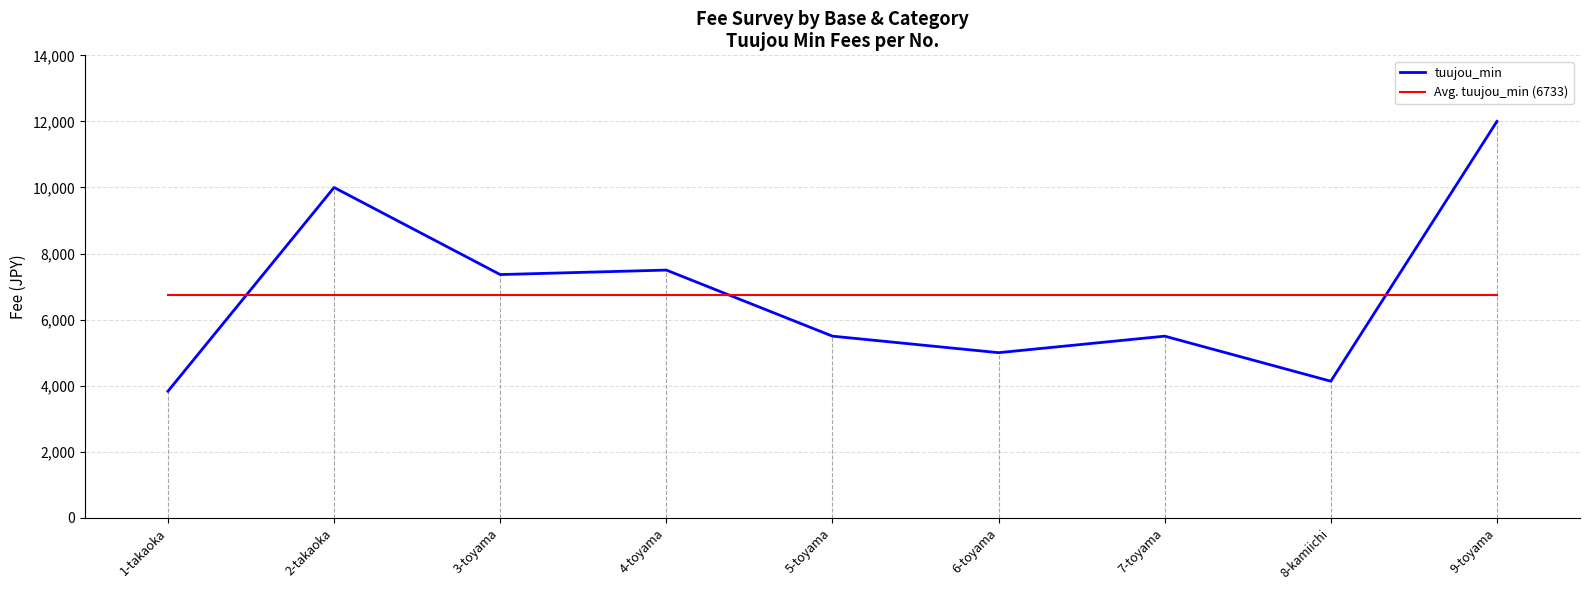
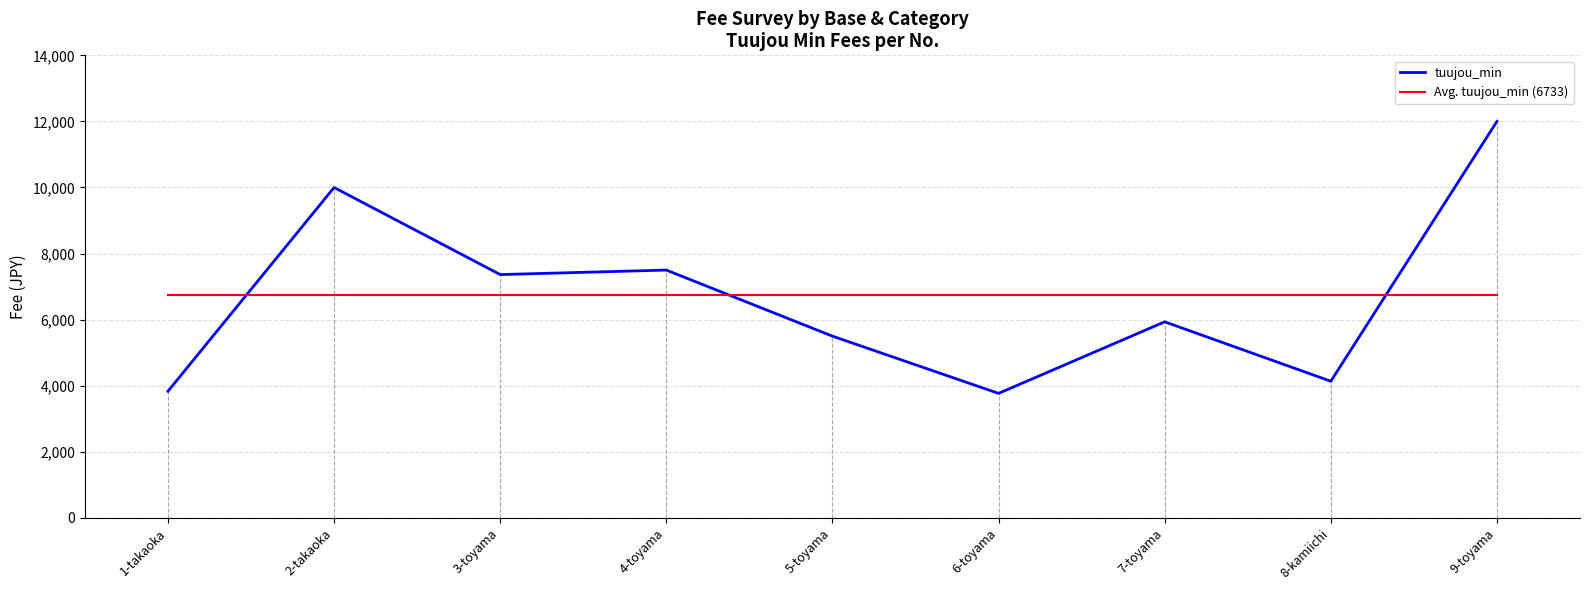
  {
    "tuujou_min": {
-     "6-toyama": "5,000",
-     "7-toyama": "5,500"
+     "6-toyama": "3,800",
+     "7-toyama": "5,900"
    },
    "Avg. tuujou_min (6733)": {
      "1-takaoka": "6,700",
      "2-takaoka": "6,700",
      "3-toyama": "6,700",
      "4-toyama": "6,700",
      "5-toyama": "6,700",
      "6-toyama": "6,700",
      "7-toyama": "6,700",
      "8-kamiichi": "6,700",
      "9-toyama": "6,700"
    }
  }
